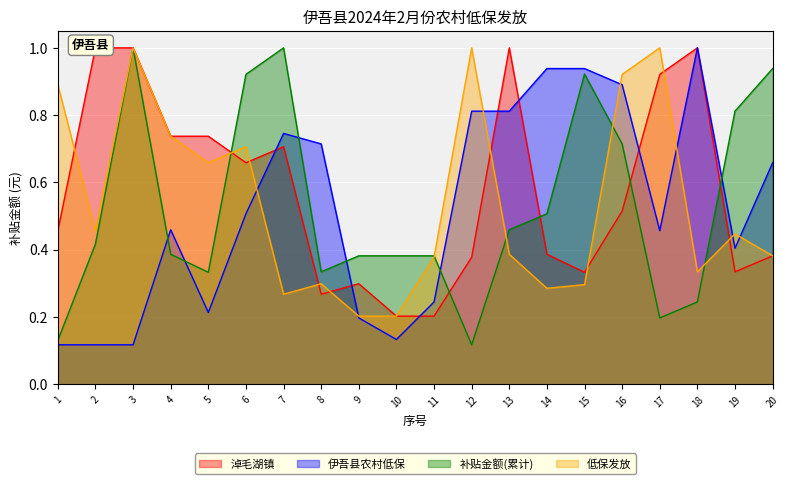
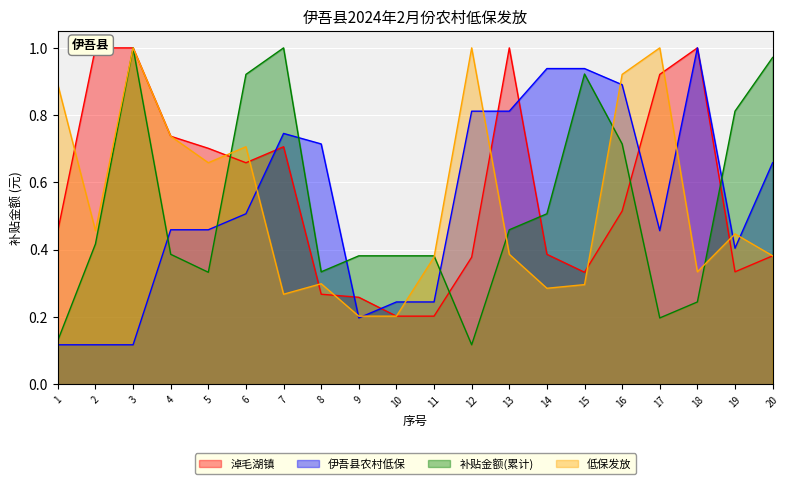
  {
    "淖毛湖镇": {
      "1": 0.46,
-     "5": 0.74,
+     "5": 0.70,
      "6": 0.66,
      "7": 0.71,
      "8": 0.27,
-     "9": 0.30,
+     "9": 0.26,
      "11": 0.20,
      "12": 0.38,
      "13": 1.00,
      "14": 0.39,
      "15": 0.33,
      "16": 0.51,
      "17": 0.92,
      "19": 0.33
    },
    "伊吾县农村低保": {
      "1": 0.12,
      "2": 0.12,
      "3": 0.12,
      "4": 0.46,
-     "5": 0.21,
+     "5": 0.46,
      "6": 0.51,
      "7": 0.75,
      "8": 0.71,
-     "10": 0.13,
+     "10": 0.24,
      "11": 0.24,
      "12": 0.81,
      "13": 0.81,
      "14": 0.94,
      "15": 0.94,
      "16": 0.89,
      "17": 0.46,
      "19": 0.40,
      "20": 0.66
    },
    "补贴金额(累计)": {
      "1": 0.13,
      "2": 0.42,
      "4": 0.39,
      "5": 0.33,
      "6": 0.92,
      "7": 1.00,
      "8": 0.33,
      "9": 0.38,
      "10": 0.38,
      "12": 0.12,
      "13": 0.46,
      "14": 0.51,
      "15": 0.92,
      "16": 0.71,
      "17": 0.20,
      "18": 0.24,
      "19": 0.81,
-     "20": 0.94
+     "20": 0.97
    },
    "低保发放": {
      "1": 0.89,
      "2": 0.46,
      "5": 0.66,
      "6": 0.71,
      "7": 0.27,
      "8": 0.30,
      "12": 1.00,
      "13": 0.39,
      "14": 0.29,
      "15": 0.30,
      "16": 0.92,
      "17": 1.00,
      "18": 0.33,
      "19": 0.45
    }
  }
